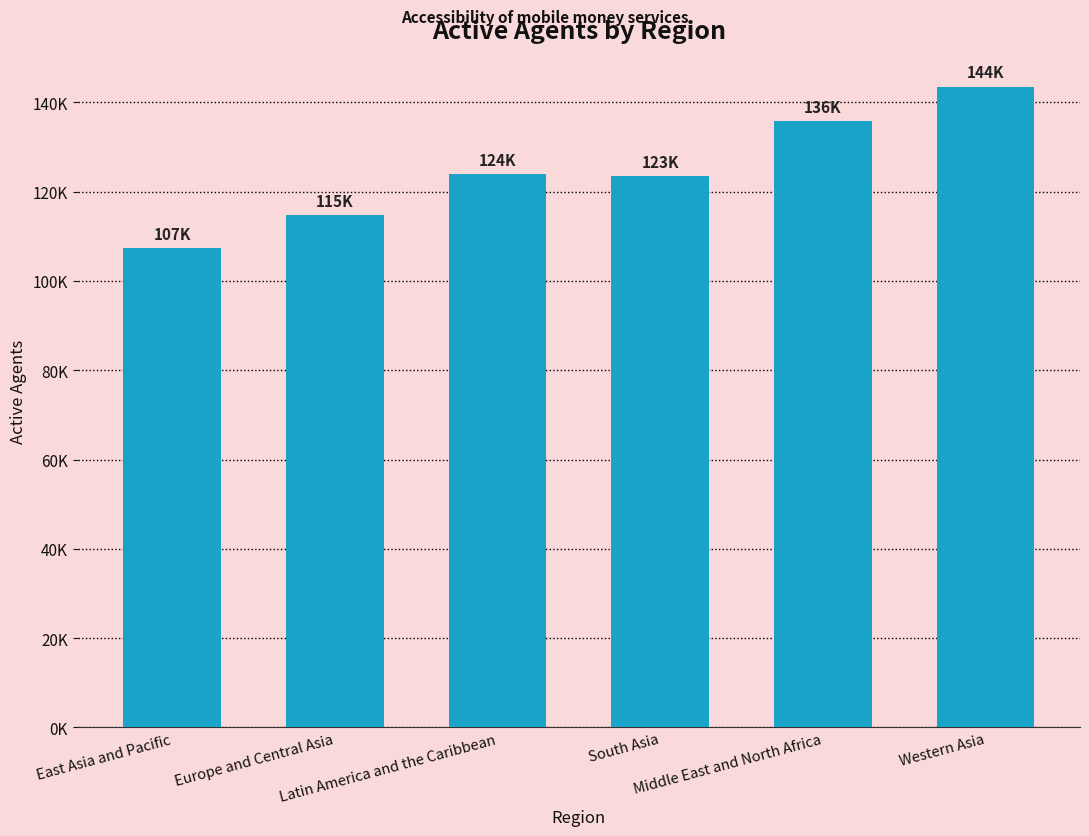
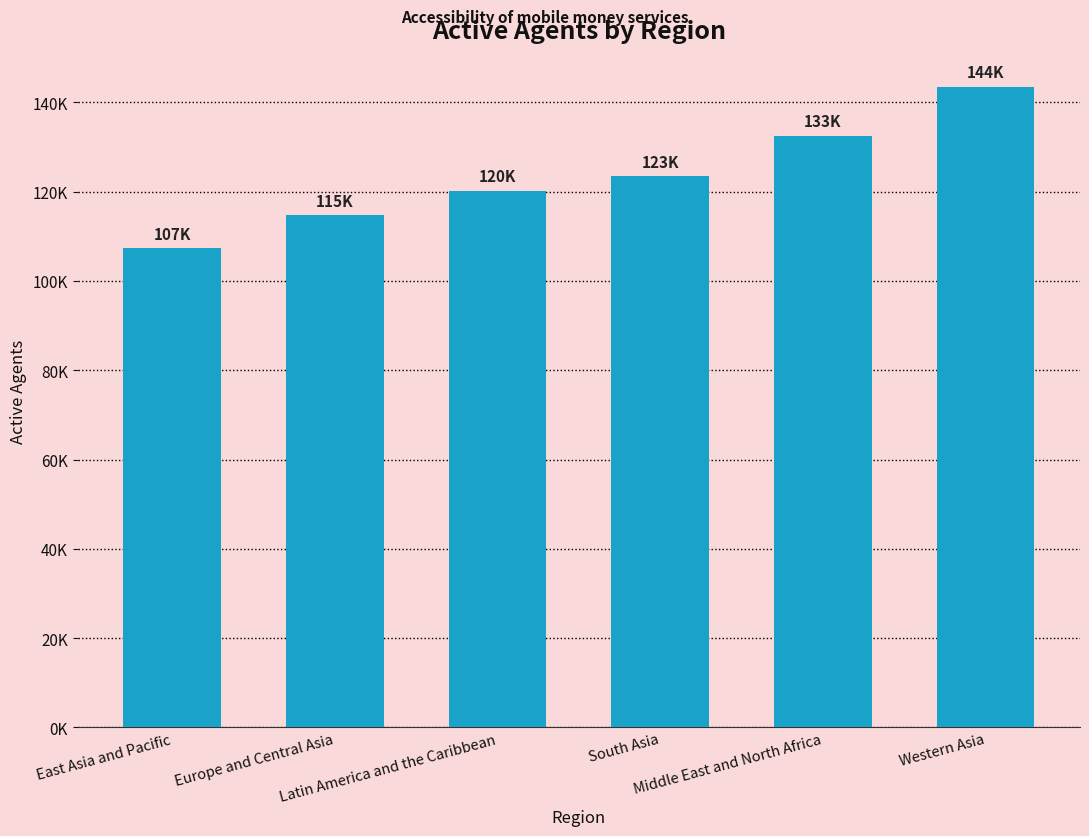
  {
    "East Asia and Pacific": "107K",
    "Europe and Central Asia": "115K",
-   "Latin America and the Caribbean": "124K",
+   "Latin America and the Caribbean": "120K",
    "South Asia": "123K",
-   "Middle East and North Africa": "136K",
+   "Middle East and North Africa": "133K",
    "Western Asia": "144K"
  }
